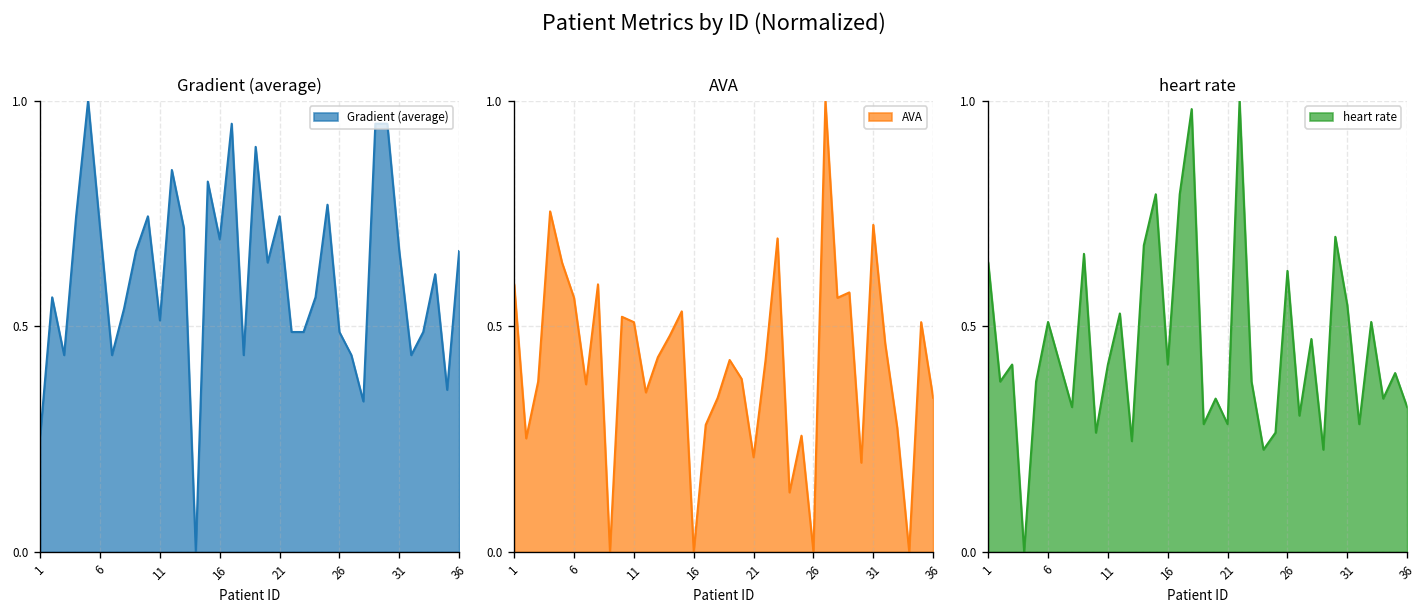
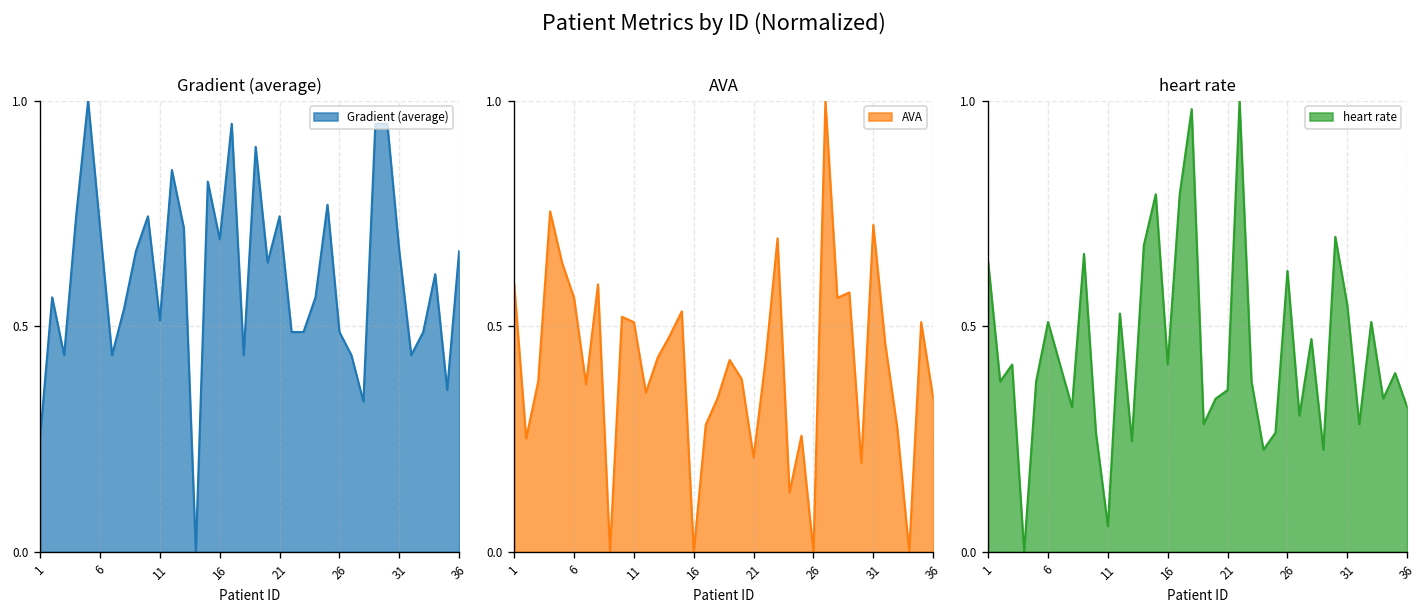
  {
    "Gradient (average)": {
      "1": 0.26,
      "6": 0.72,
      "11": 0.51,
      "16": 0.69,
      "21": 0.74,
      "26": 0.49,
      "31": 0.67,
      "36": 0.67
    },
    "AVA": {
      "1": 0.59,
      "6": 0.56,
      "11": 0.51,
      "16": 0.00,
      "21": 0.21,
      "26": 0.00,
      "31": 0.72,
      "36": 0.34
    },
    "heart rate": {
      "1": 0.64,
      "6": 0.51,
-     "11": 0.42,
+     "11": 0.06,
      "16": 0.42,
-     "21": 0.28,
+     "21": 0.36,
      "26": 0.62,
      "31": 0.55,
      "36": 0.32
    }
  }
